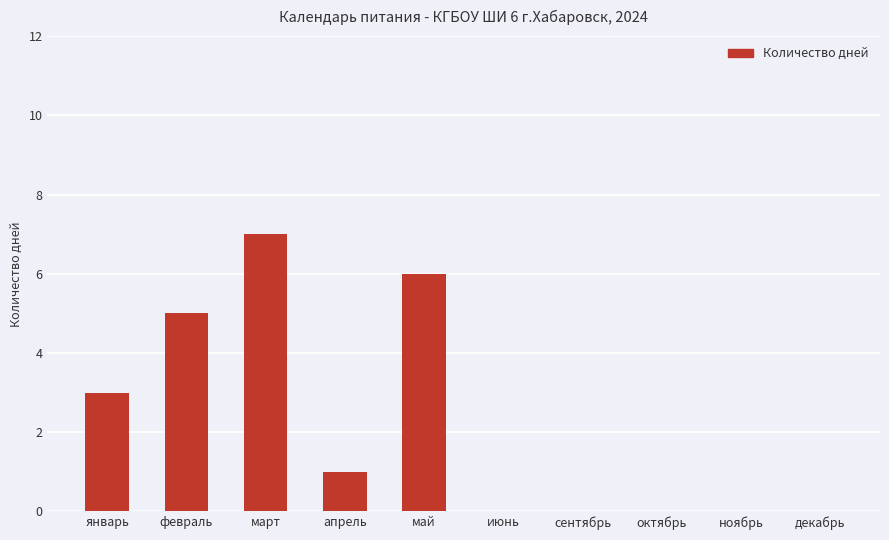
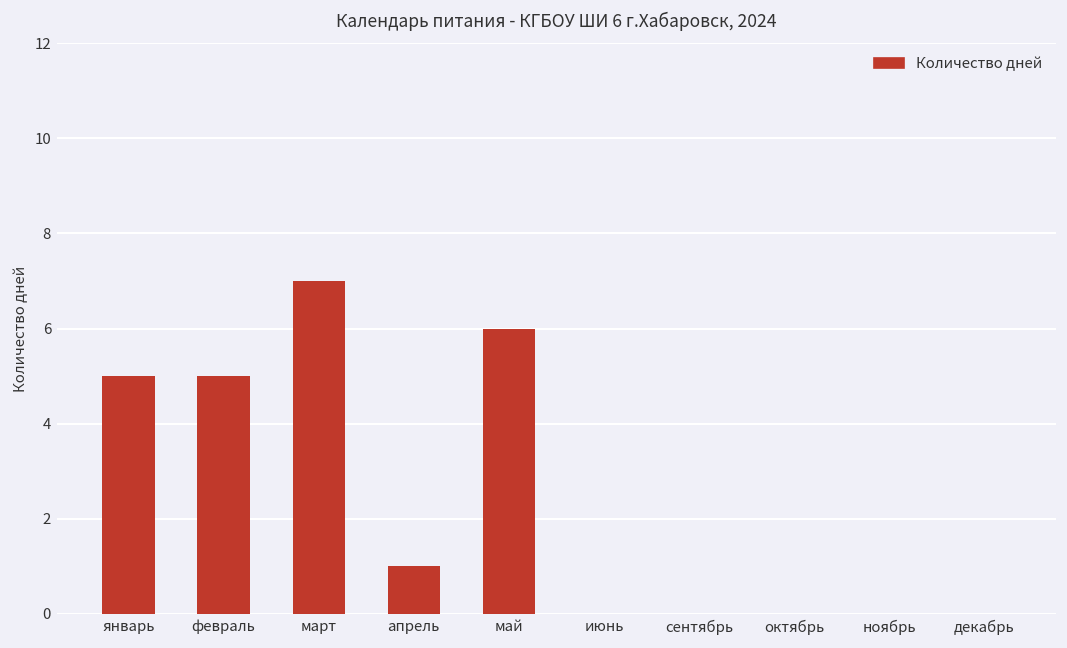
  {
-   "январь": 3,
+   "январь": 5,
    "февраль": 5,
    "март": 7,
    "апрель": 1,
    "май": 6,
    "июнь": 0,
    "сентябрь": 0,
    "октябрь": 0,
    "ноябрь": 0,
    "декабрь": 0
  }
